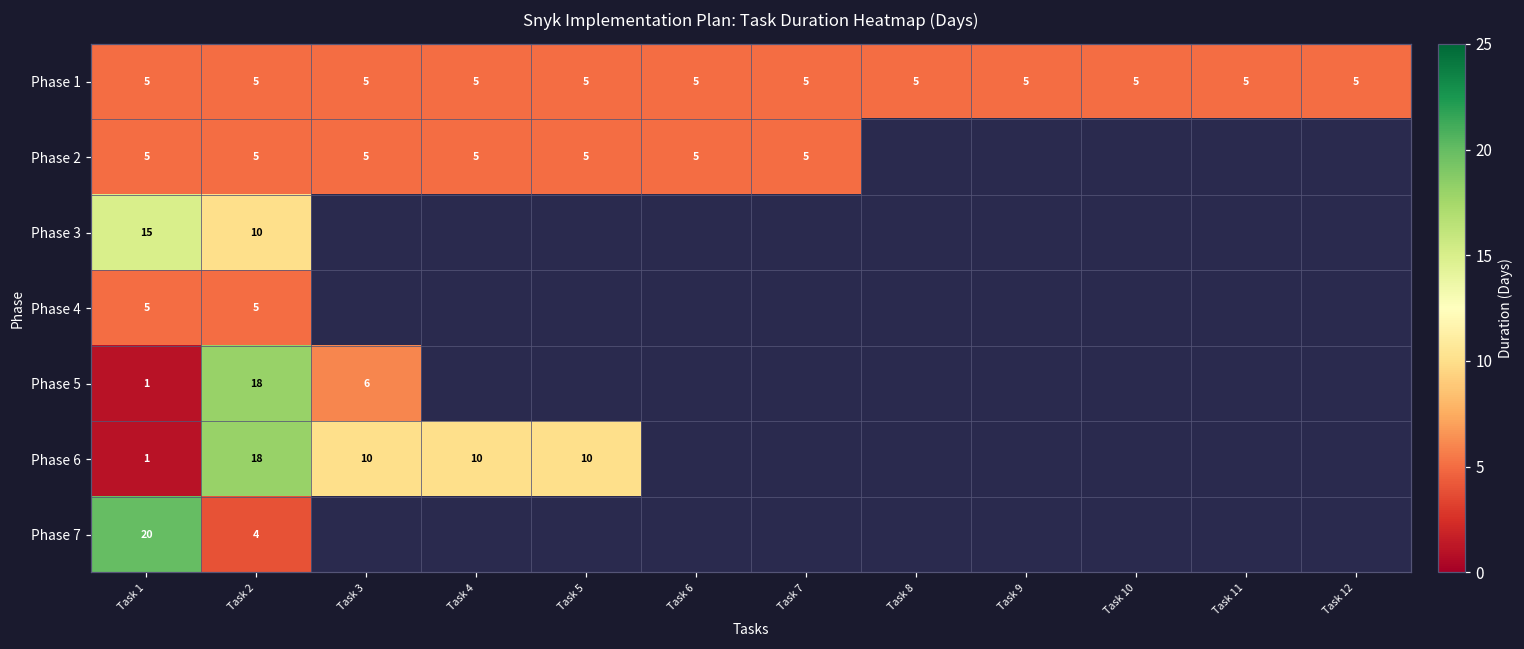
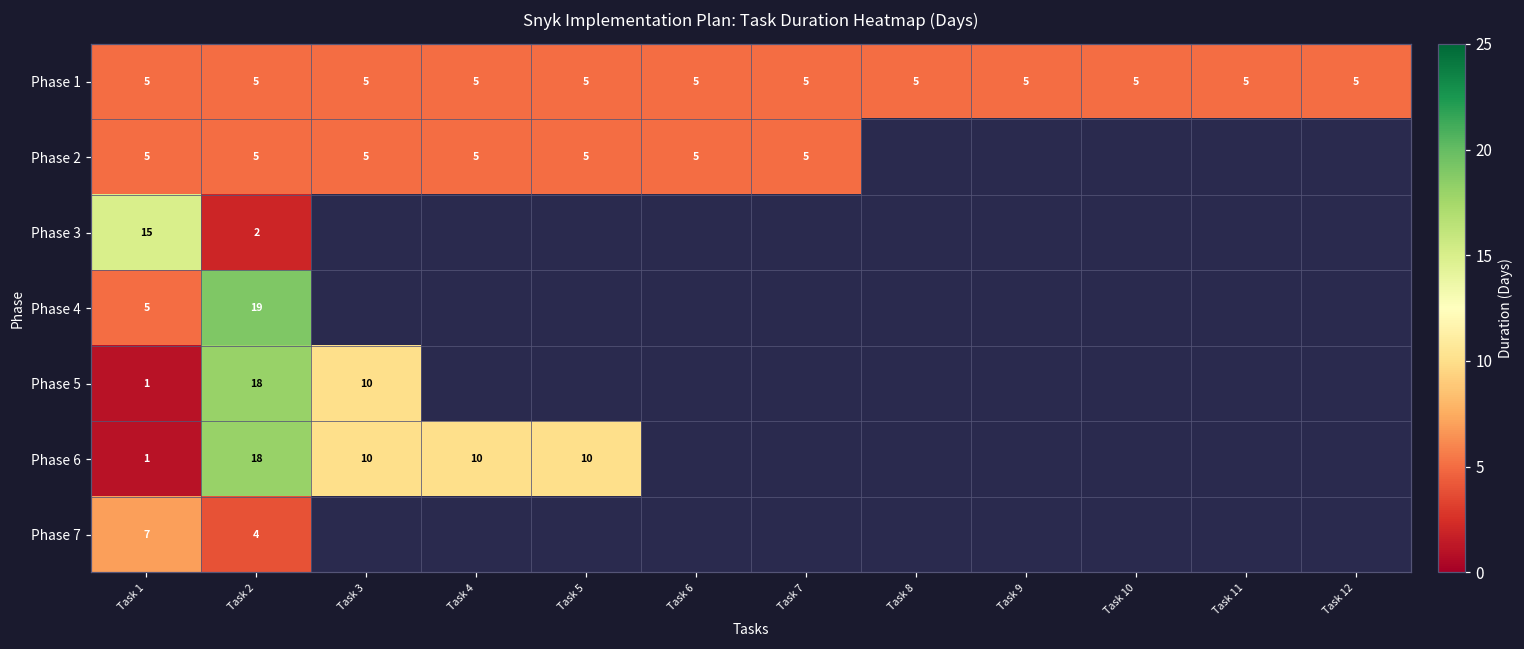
  {
    "Phase 1": {
      "Task 1": 5,
      "Task 2": 5,
      "Task 3": 5,
      "Task 4": 5,
      "Task 5": 5,
      "Task 6": 5,
      "Task 7": 5,
      "Task 8": 5,
      "Task 9": 5,
      "Task 10": 5,
      "Task 11": 5,
      "Task 12": 5
    },
    "Phase 2": {
      "Task 1": 5,
      "Task 2": 5,
      "Task 3": 5,
      "Task 4": 5,
      "Task 5": 5,
      "Task 6": 5,
      "Task 7": 5
    },
    "Phase 3": {
      "Task 1": 15,
-     "Task 2": 10
+     "Task 2": 2
    },
    "Phase 4": {
      "Task 1": 5,
-     "Task 2": 5
+     "Task 2": 19
    },
    "Phase 5": {
      "Task 1": 1,
      "Task 2": 18,
-     "Task 3": 6
+     "Task 3": 10
    },
    "Phase 6": {
      "Task 1": 1,
      "Task 2": 18,
      "Task 3": 10,
      "Task 4": 10,
      "Task 5": 10
    },
    "Phase 7": {
-     "Task 1": 20,
+     "Task 1": 7,
      "Task 2": 4
    }
  }
